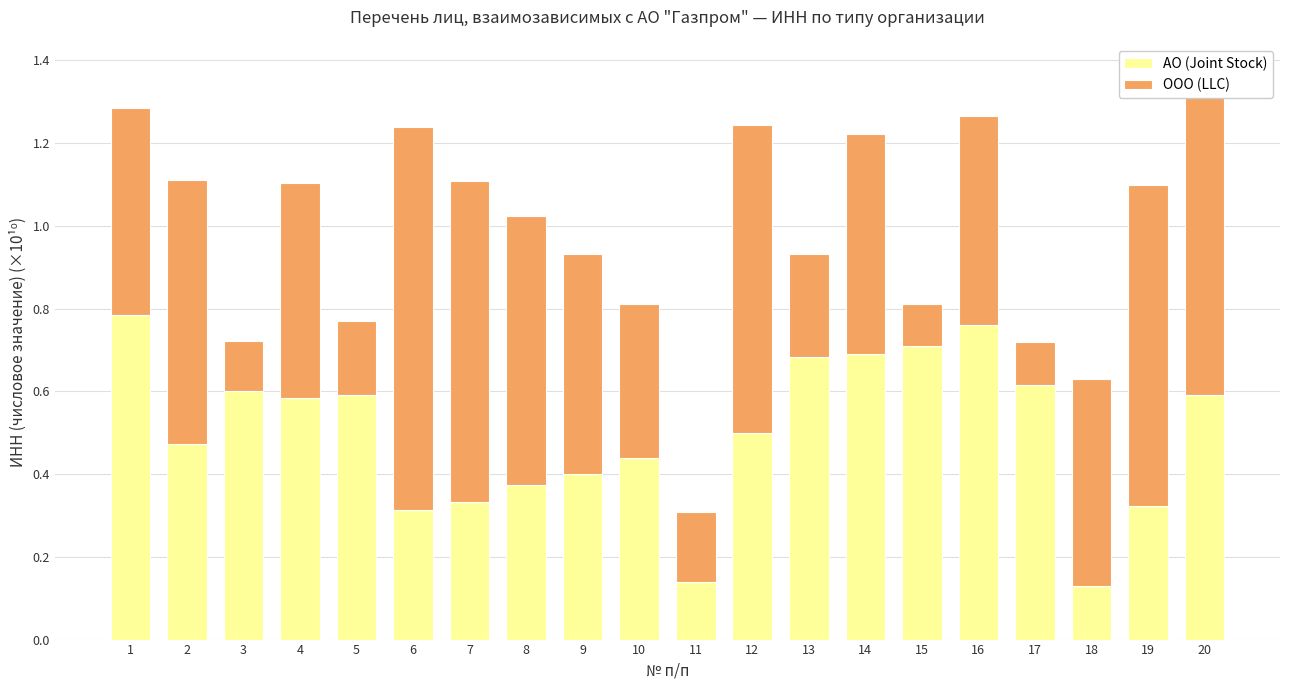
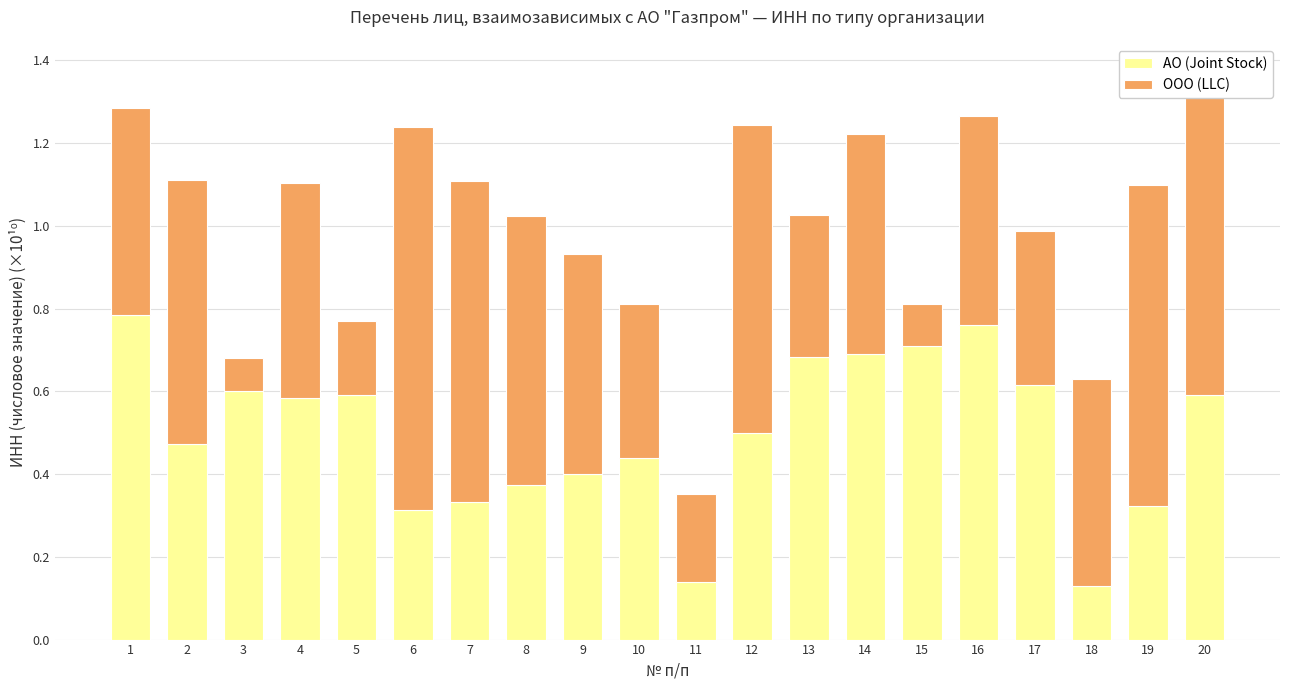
  {
    "АО (Joint Stock)": {
      "1": 0.78,
      "2": 0.47,
      "3": 0.60,
      "4": 0.58,
      "5": 0.59,
      "6": 0.31,
      "7": 0.33,
      "8": 0.37,
      "9": 0.40,
      "10": 0.44,
      "11": 0.14,
      "12": 0.50,
      "13": 0.68,
      "14": 0.69,
      "15": 0.71,
      "16": 0.76,
      "17": 0.62,
      "18": 0.13,
      "19": 0.32,
      "20": 0.59
    },
    "ООО (LLC)": {
      "1": 0.50,
      "2": 0.64,
-     "3": 0.12,
+     "3": 0.08,
      "4": 0.52,
      "5": 0.18,
      "6": 0.93,
      "7": 0.78,
      "8": 0.65,
      "9": 0.53,
      "10": 0.37,
-     "11": 0.17,
+     "11": 0.21,
      "12": 0.75,
-     "13": 0.25,
+     "13": 0.34,
      "14": 0.53,
      "15": 0.10,
      "16": 0.51,
-     "17": 0.10,
+     "17": 0.37,
      "18": 0.50,
      "19": 0.78
    }
  }
